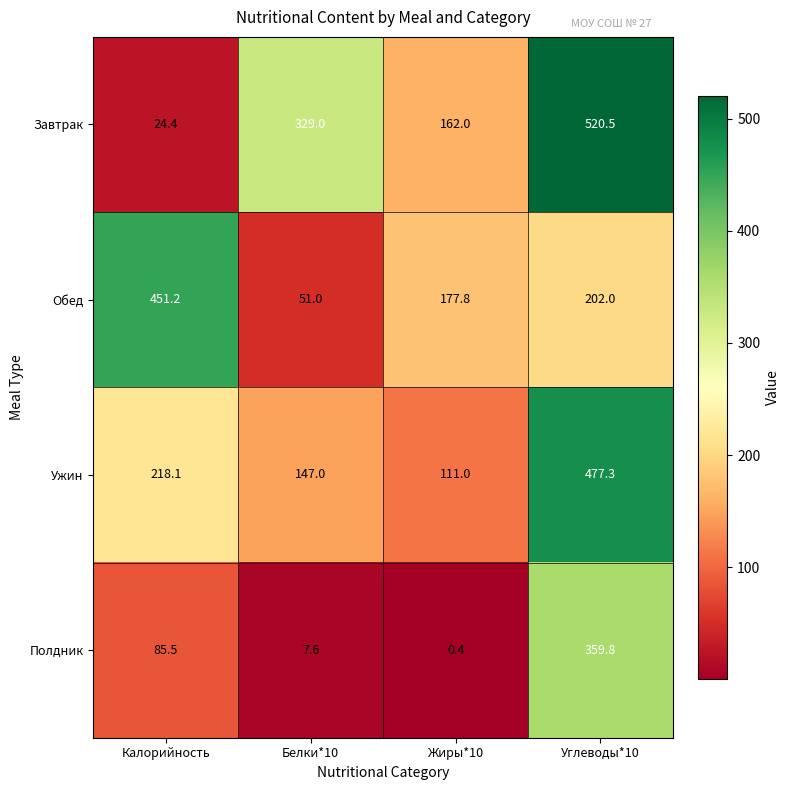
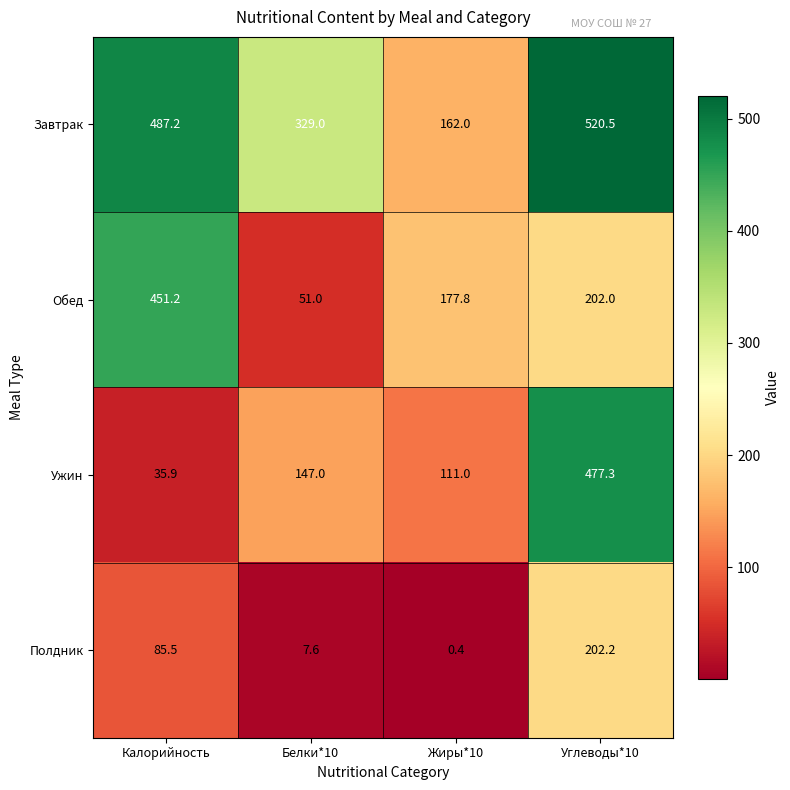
  {
    "Завтрак": {
-     "Калорийность": 24.4,
+     "Калорийность": 487.2,
      "Белки*10": 329.0,
      "Жиры*10": 162.0,
      "Углеводы*10": 520.5
    },
    "Обед": {
      "Калорийность": 451.2,
      "Белки*10": 51.0,
      "Жиры*10": 177.8,
      "Углеводы*10": 202.0
    },
    "Ужин": {
-     "Калорийность": 218.1,
+     "Калорийность": 35.9,
      "Белки*10": 147.0,
      "Жиры*10": 111.0,
      "Углеводы*10": 477.3
    },
    "Полдник": {
      "Калорийность": 85.5,
      "Белки*10": 7.6,
      "Жиры*10": 0.4,
-     "Углеводы*10": 359.8
+     "Углеводы*10": 202.2
    }
  }
